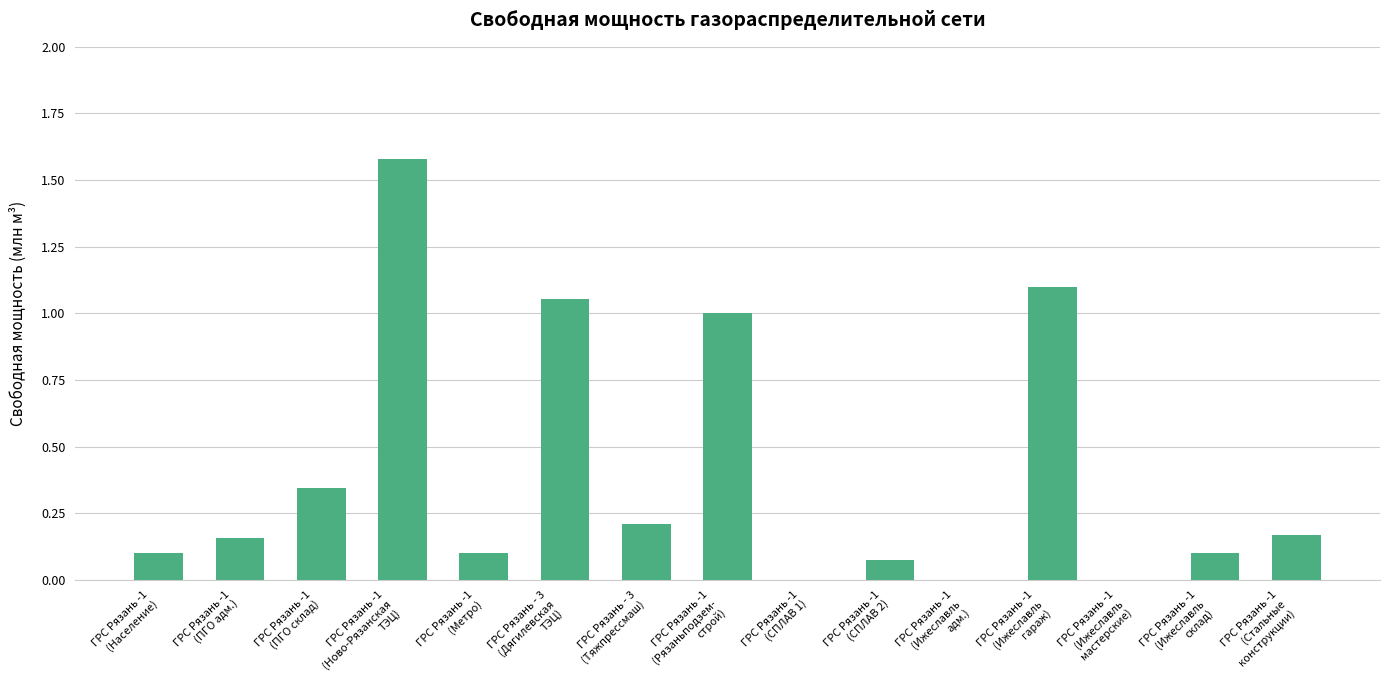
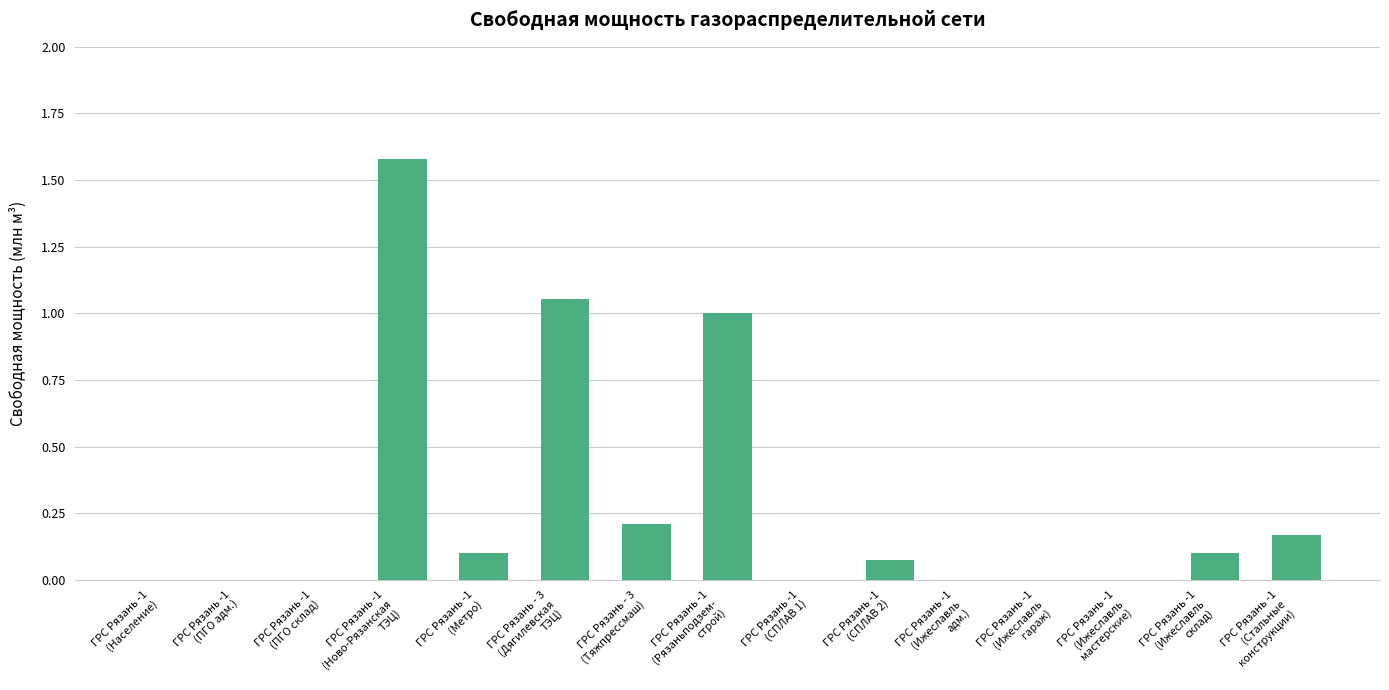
  {
-   "ГРС Рязань -1 (Население)": 0.1,
-   "ГРС Рязань -1 (ПГО адм.)": 0.16,
-   "ГРС Рязань -1 (ПГО склад)": 0.35,
+   "ГРС Рязань -1 (Население)": 0.0,
+   "ГРС Рязань -1 (ПГО адм.)": 0.00,
+   "ГРС Рязань -1 (ПГО склад)": 0.00,
    "ГРС Рязань -1 (Ново-Рязанская ТЭЦ)": 1.58,
    "ГРС Рязань -1 (Метро)": 0.10,
    "ГРС Рязань - 3 (Дягилевская ТЭЦ)": 1.06,
    "ГРС Рязань - 3 (Тяжпрессмаш)": 0.21,
    "ГРС Рязань -1 (Рязаньподзем- строй)": 1.00,
    "ГРС Рязань -1 (СПЛАВ 1)": 0.00,
    "ГРС Рязань -1 (СПЛАВ 2)": 0.07,
-   "ГРС Рязань -1 (Ижеславль гараж)": 1.1,
+   "ГРС Рязань -1 (Ижеславль гараж)": 0.0,
    "ГРС Рязань -1 (Ижеславль мастерские)": 0.00,
    "ГРС Рязань -1 (Ижеславль склад)": 0.10,
    "ГРС Рязань -1 (Стальные конструкции)": 0.17
  }
